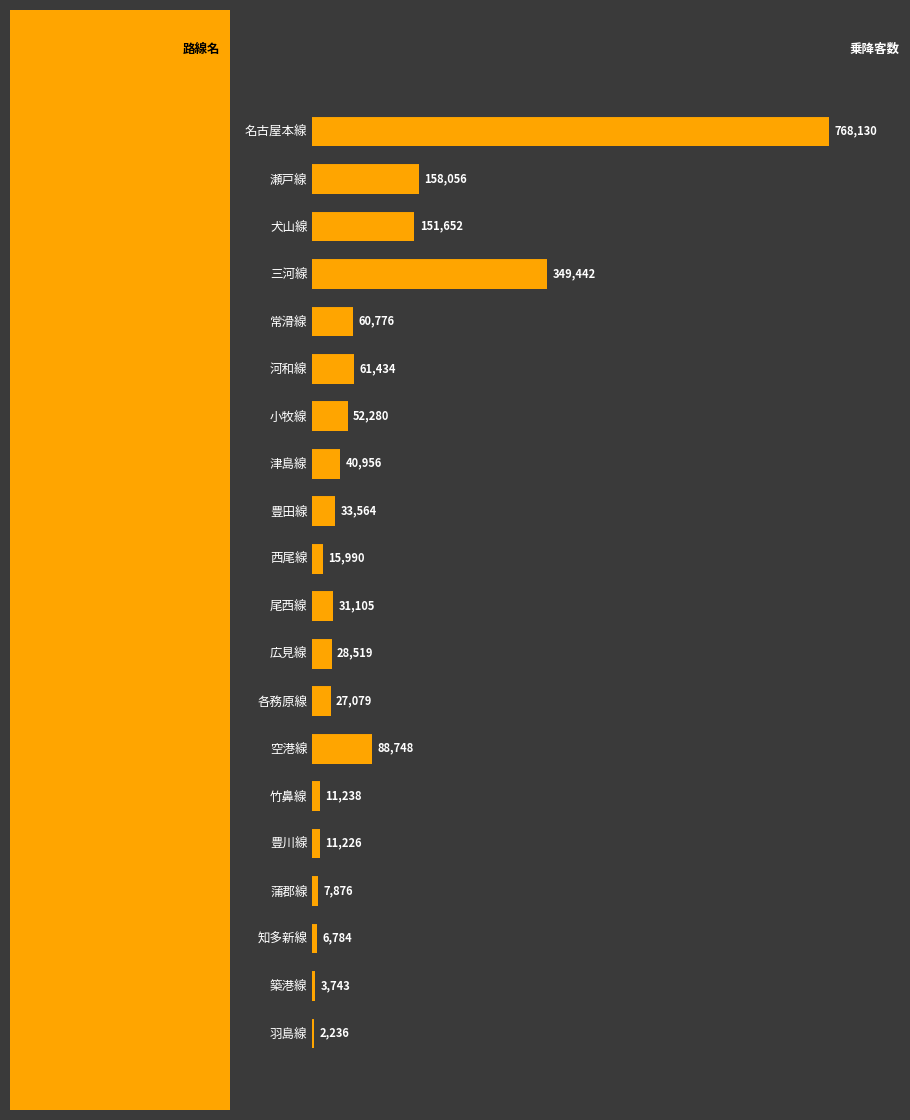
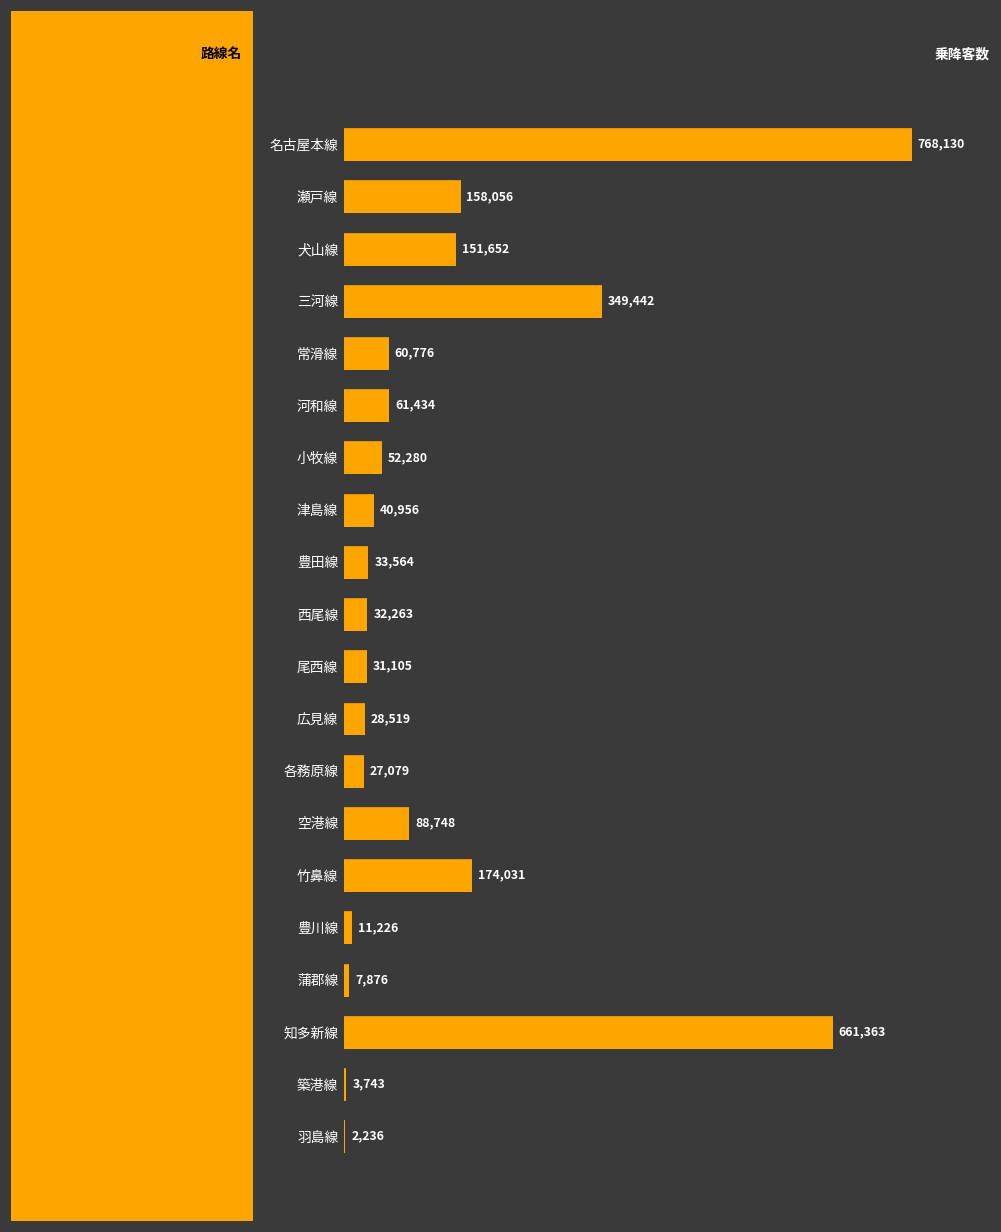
  {
    "名古屋本線": "768,130",
    "瀬戸線": "158,056",
    "犬山線": "151,652",
    "三河線": "349,442",
    "常滑線": "60,776",
    "河和線": "61,434",
    "小牧線": "52,280",
    "津島線": "40,956",
    "豊田線": "33,564",
-   "西尾線": "15,990",
+   "西尾線": "32,263",
    "尾西線": "31,105",
    "広見線": "28,519",
    "各務原線": "27,079",
    "空港線": "88,748",
-   "竹鼻線": "11,238",
+   "竹鼻線": "174,031",
    "豊川線": "11,226",
    "蒲郡線": "7,876",
-   "知多新線": "6,784",
+   "知多新線": "661,363",
    "築港線": "3,743",
    "羽島線": "2,236"
  }
